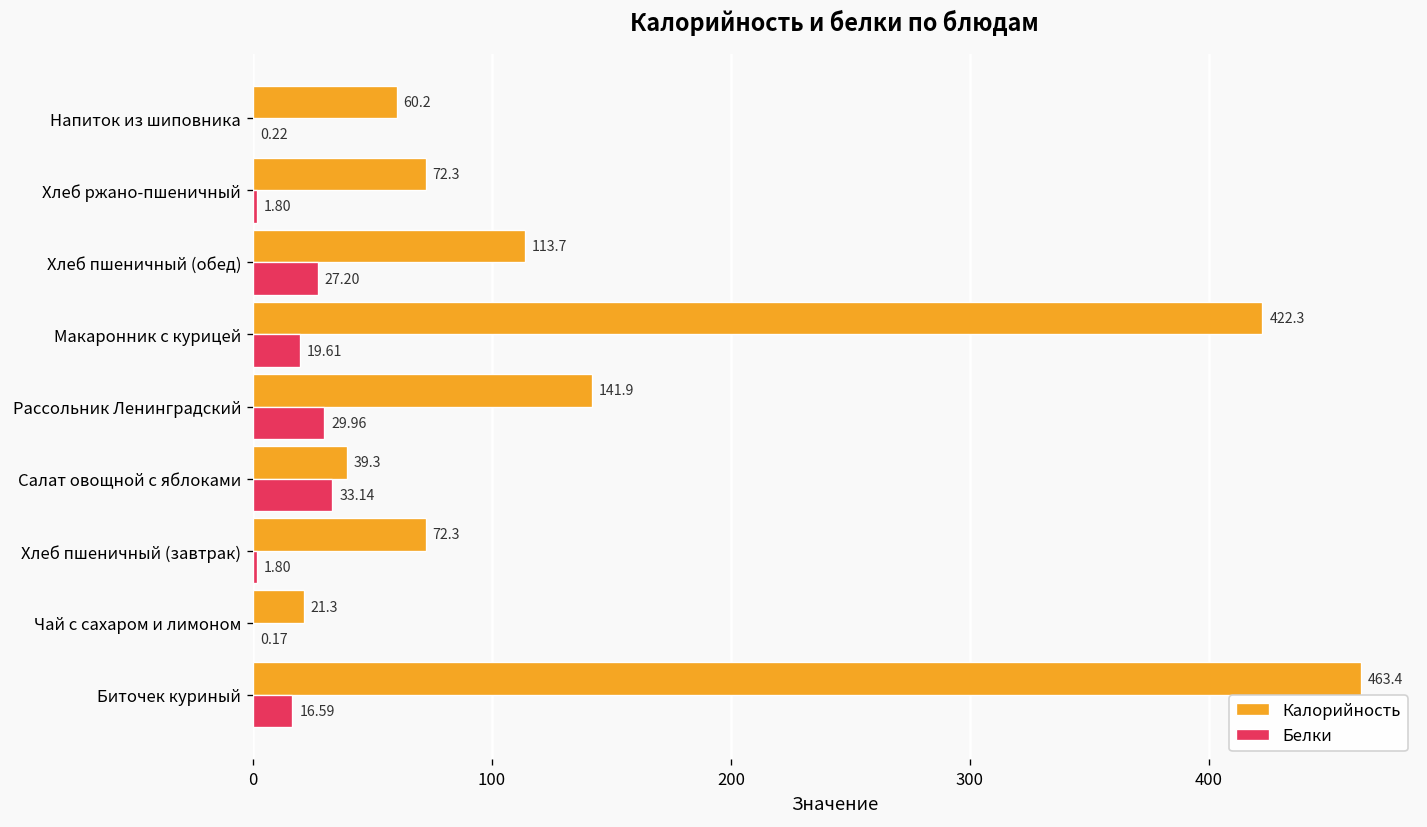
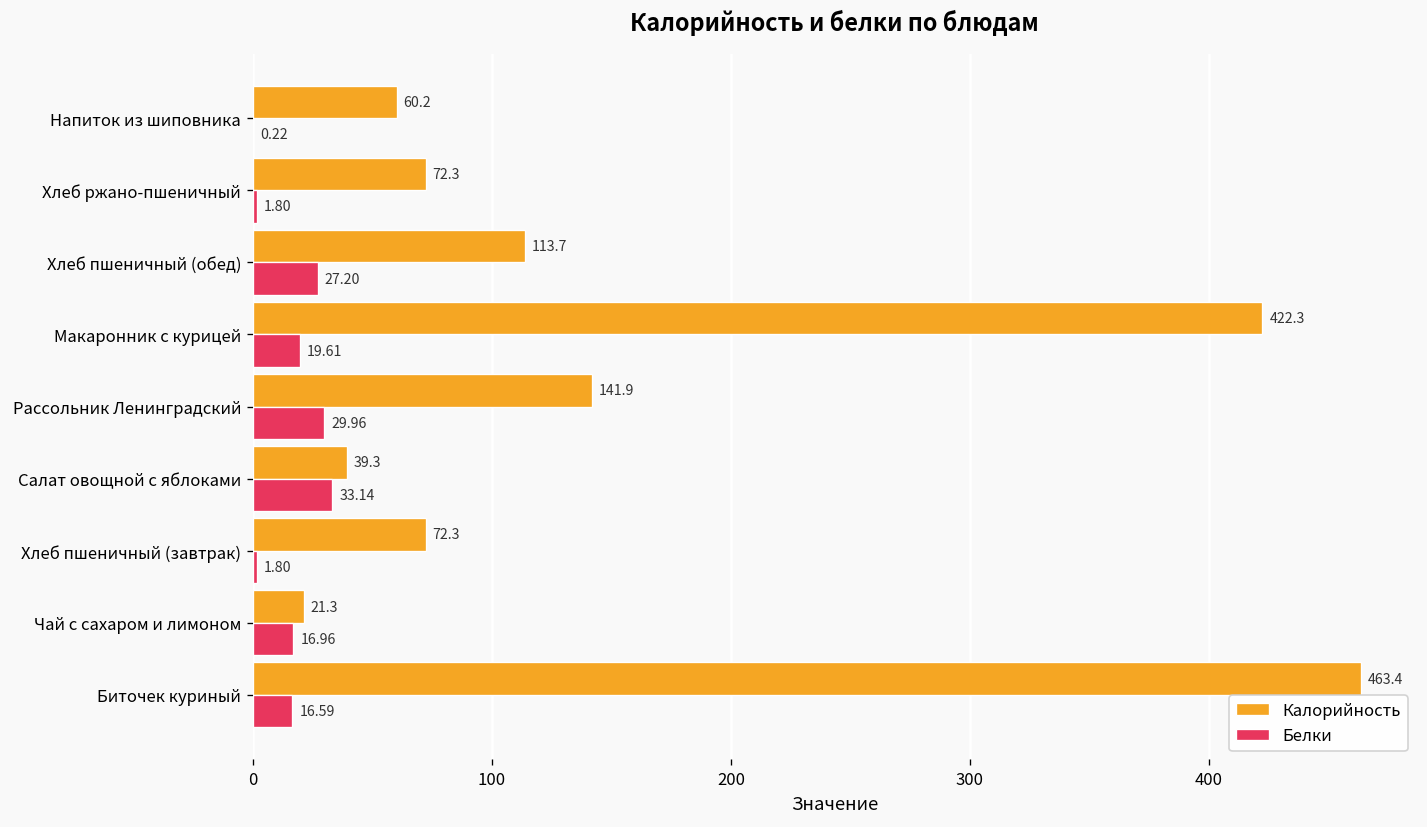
  {
    "Калорийность": {
      "Напиток из шиповника": 60.2,
      "Хлеб ржано-пшеничный": 72.3,
      "Хлеб пшеничный (обед)": 113.7,
      "Макаронник с курицей": 422.3,
      "Рассольник Ленинградский": 141.9,
      "Салат овощной с яблоками": 39.3,
      "Хлеб пшеничный (завтрак)": 72.3,
      "Чай с сахаром и лимоном": 21.3,
      "Биточек куриный": 463.4
    },
    "Белки": {
      "Напиток из шиповника": 0.22,
      "Хлеб ржано-пшеничный": 1.80,
      "Хлеб пшеничный (обед)": 27.20,
      "Макаронник с курицей": 19.61,
      "Рассольник Ленинградский": 29.96,
      "Салат овощной с яблоками": 33.14,
      "Хлеб пшеничный (завтрак)": 1.80,
-     "Чай с сахаром и лимоном": 0.17,
+     "Чай с сахаром и лимоном": 16.96,
      "Биточек куриный": 16.59
    }
  }
